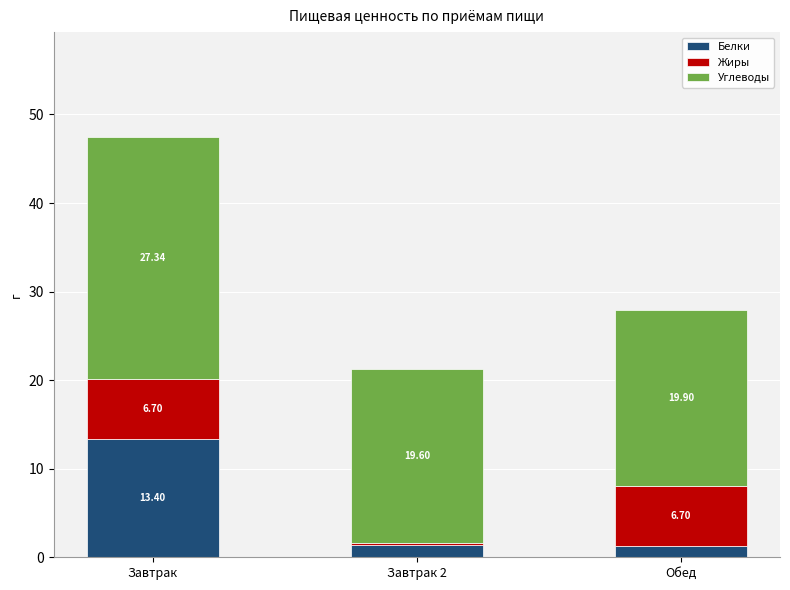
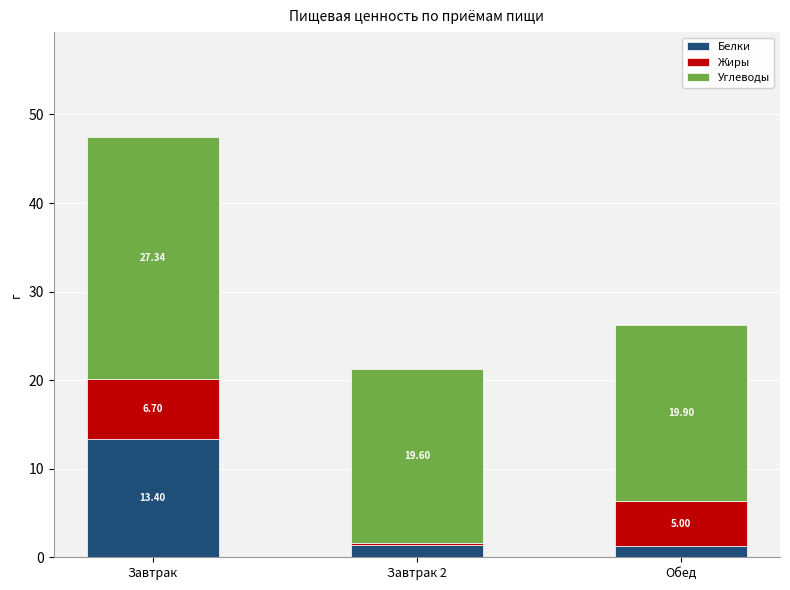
  {
    "Белки": {
      "Завтрак": 13.40
    },
    "Жиры": {
      "Завтрак": 6.70,
-     "Обед": 6.70
+     "Обед": 5.00
    },
    "Углеводы": {
      "Завтрак": 27.34,
      "Завтрак 2": 19.60,
      "Обед": 19.90
    }
  }
